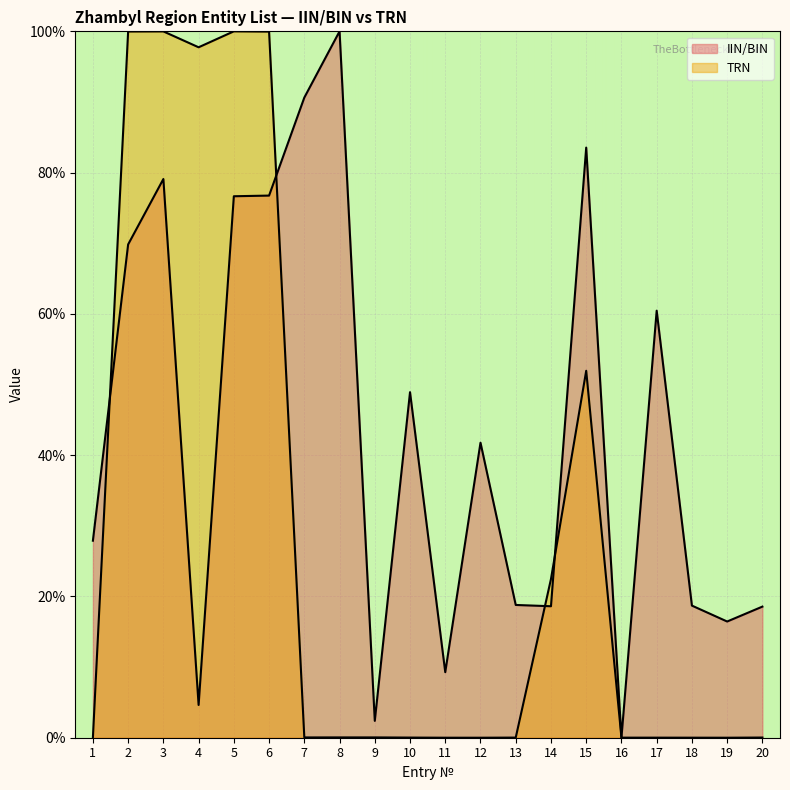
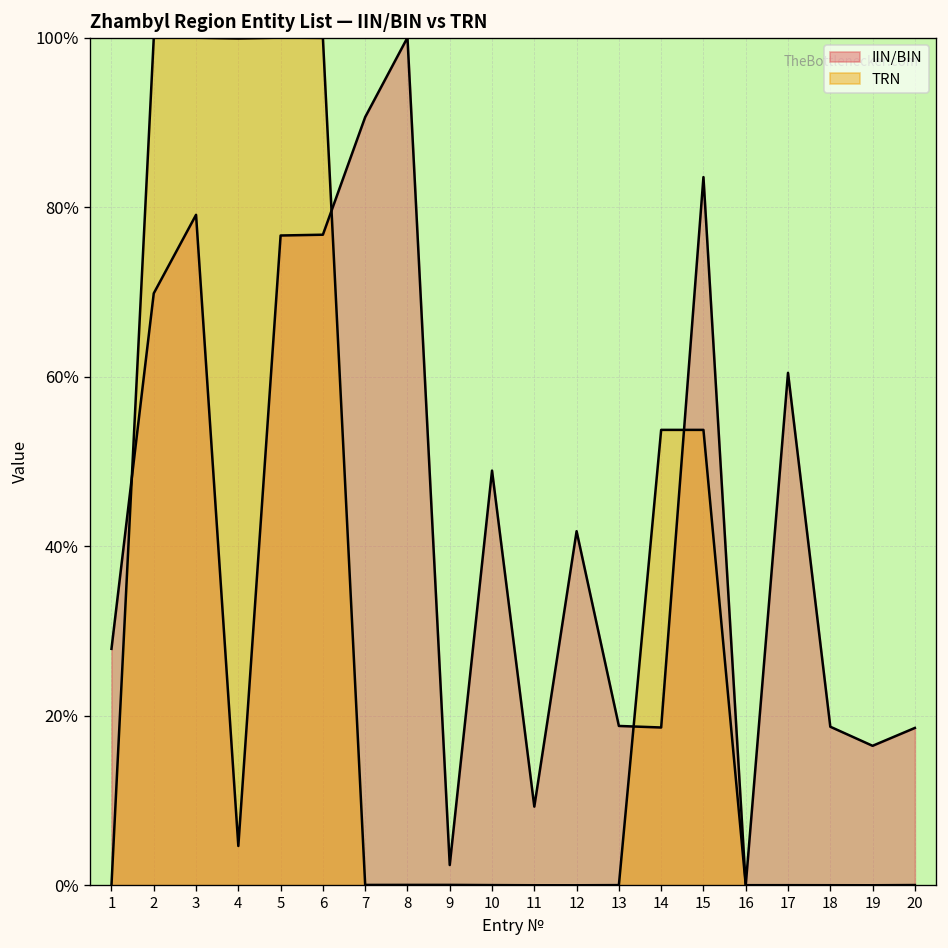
  {
    "IIN/BIN": {
      "1": "28%",
      "2": "70%",
      "3": "79%",
      "4": "5%",
      "5": "77%",
      "6": "77%",
      "7": "91%",
      "8": "100%",
      "9": "2%",
      "10": "49%",
      "11": "9%",
      "12": "42%",
      "13": "19%",
      "14": "19%",
      "15": "84%",
      "17": "60%",
      "18": "19%",
      "19": "16%",
      "20": "19%"
    },
    "TRN": {
      "1": "0%",
      "2": "100%",
      "3": "100%",
-     "4": "98%",
+     "4": "100%",
      "5": "100%",
      "6": "100%",
      "7": "0%",
      "8": "0%",
      "9": "0%",
      "10": "0%",
      "11": "0%",
      "12": "0%",
      "13": "0%",
-     "14": "22%",
-     "15": "52%",
+     "14": "54%",
+     "15": "54%",
      "17": "0%",
      "18": "0%",
      "19": "0%",
      "20": "0%"
    }
  }
